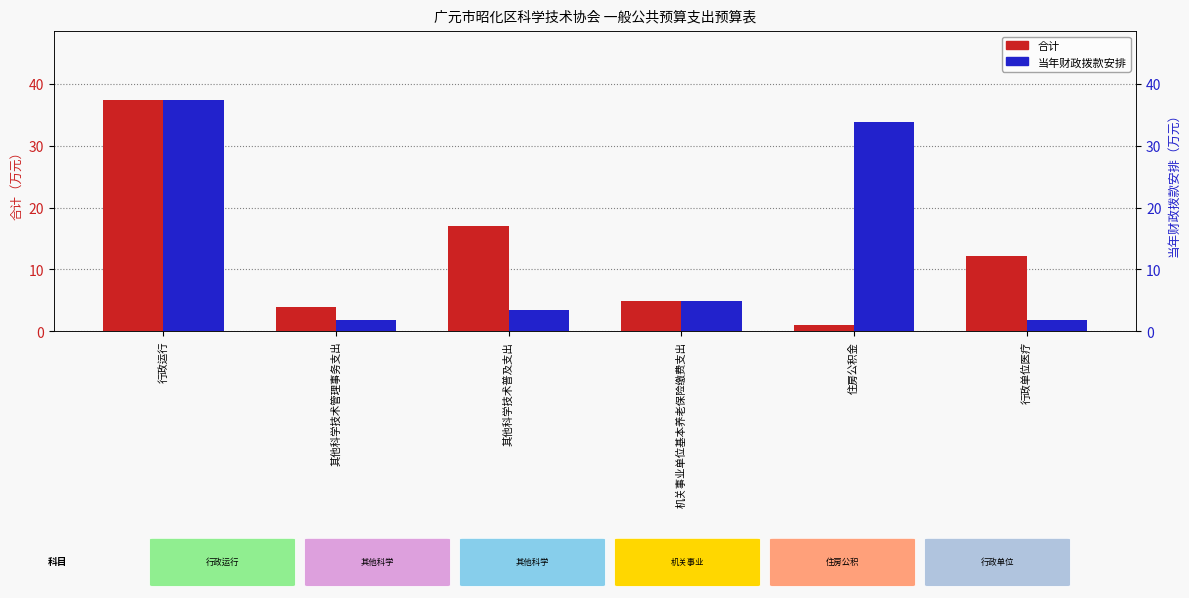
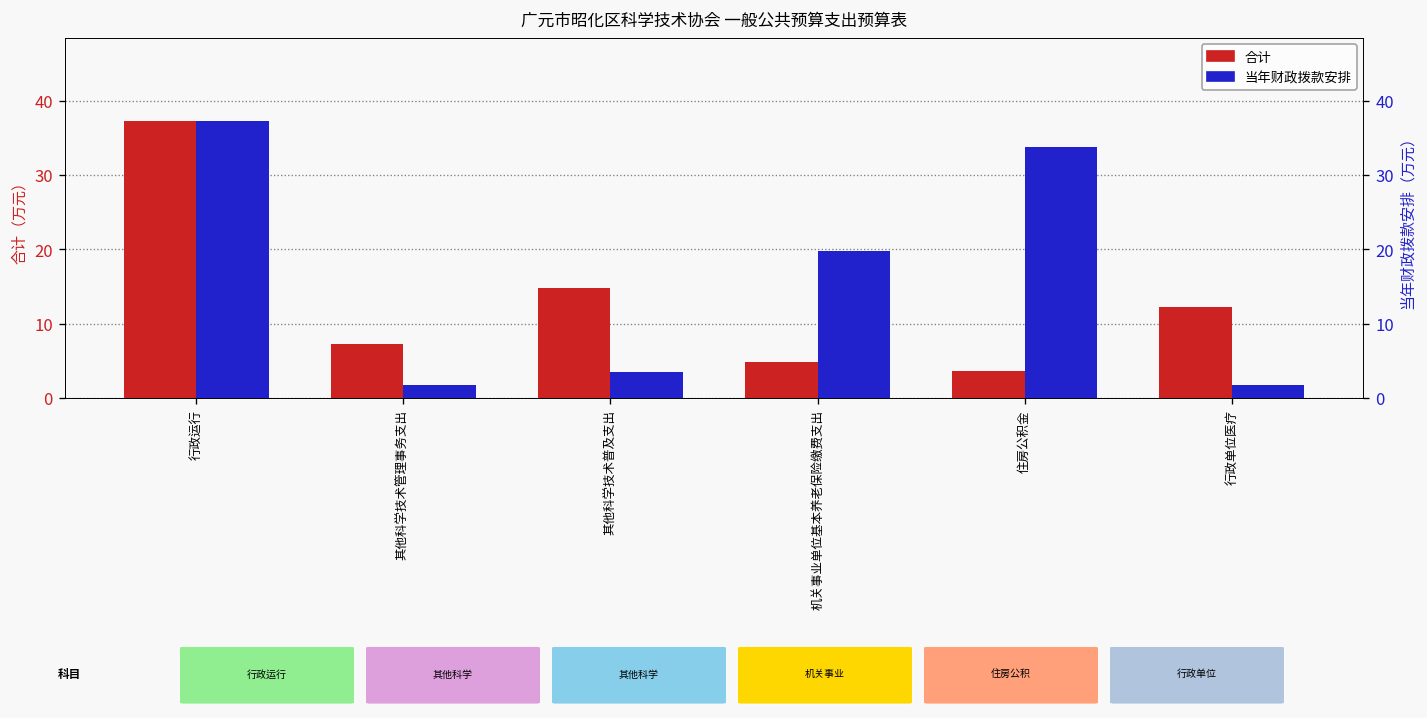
  {
    "合计": {
      "行政运行": 37,
-     "其他科学技术管理事务支出": 4,
-     "其他科学技术普及支出": 17,
+     "其他科学技术管理事务支出": 7,
+     "其他科学技术普及支出": 15,
      "机关事业单位基本养老保险缴费支出": 5,
-     "住房公积金": 1,
+     "住房公积金": 4,
      "行政单位医疗": 12
    },
    "当年财政拨款安排": {
      "行政运行": 37,
      "其他科学技术管理事务支出": 2,
      "其他科学技术普及支出": 4,
-     "机关事业单位基本养老保险缴费支出": 5,
+     "机关事业单位基本养老保险缴费支出": 20,
      "住房公积金": 34,
      "行政单位医疗": 2
    }
  }
